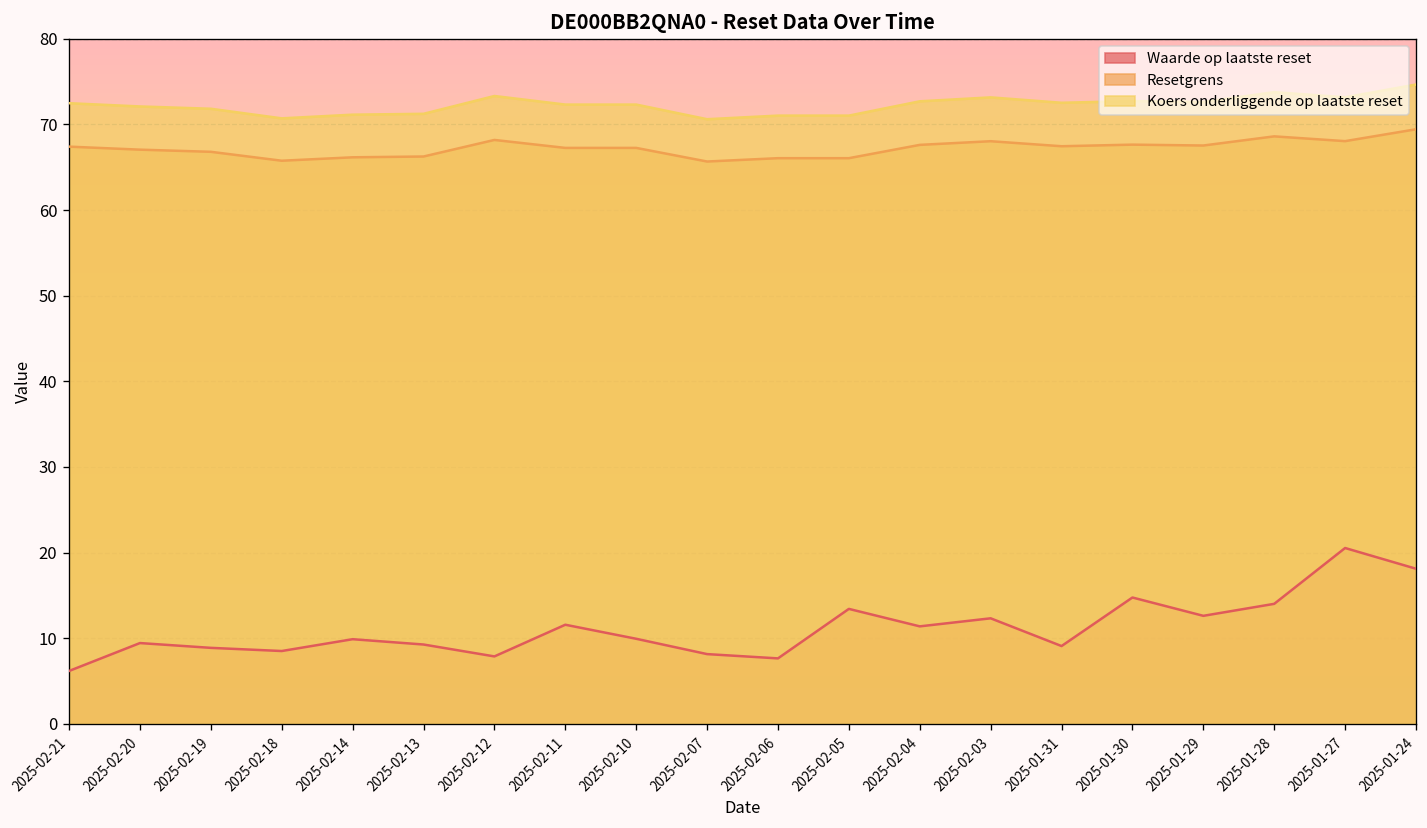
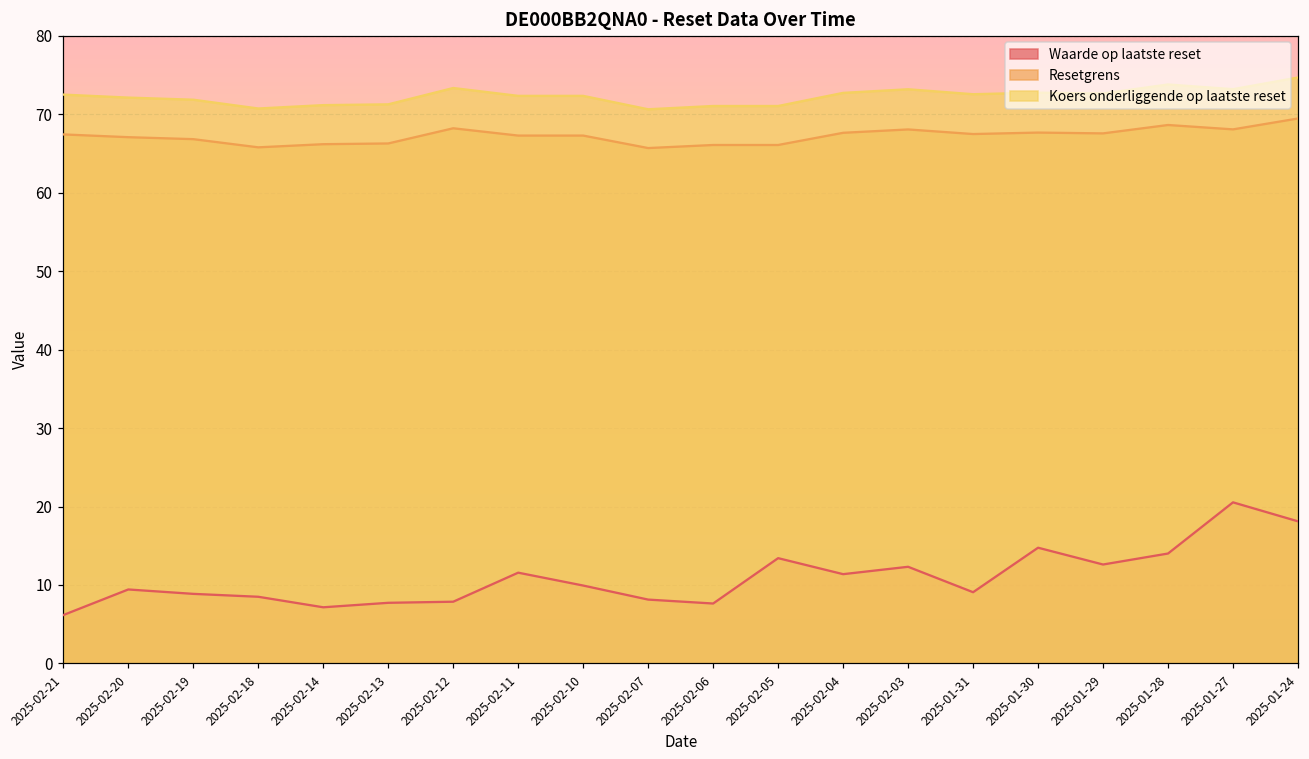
  {
    "Waarde op laatste reset": {
      "2025-02-21": 6,
      "2025-02-20": 9,
      "2025-02-19": 9,
      "2025-02-18": 9,
-     "2025-02-14": 10,
-     "2025-02-13": 9,
+     "2025-02-14": 7,
+     "2025-02-13": 8,
      "2025-02-12": 8,
      "2025-02-11": 12,
      "2025-02-10": 10,
      "2025-02-07": 8,
      "2025-02-06": 8,
      "2025-02-05": 13,
      "2025-02-04": 11,
      "2025-02-03": 12,
      "2025-01-31": 9,
      "2025-01-30": 15,
      "2025-01-29": 13,
      "2025-01-28": 14,
      "2025-01-27": 21,
      "2025-01-24": 18
    }
  }
